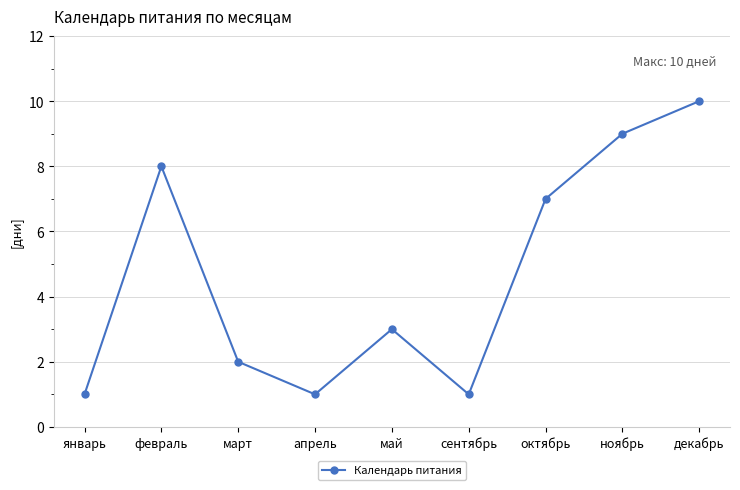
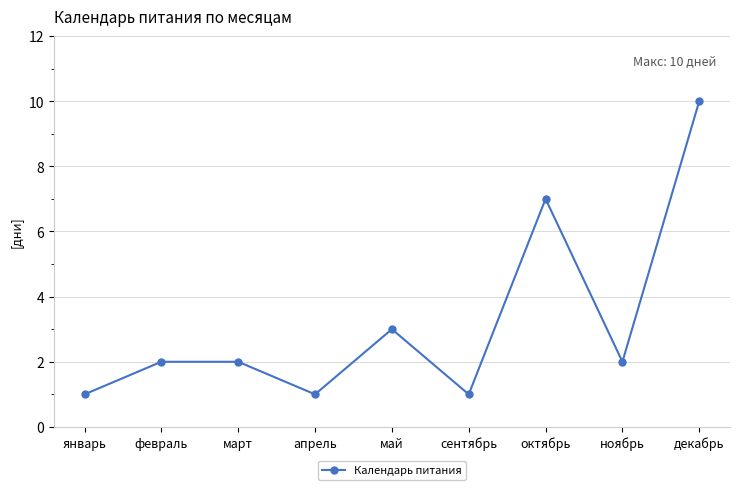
  {
    "январь": 1,
-   "февраль": 8,
+   "февраль": 2,
    "март": 2,
    "апрель": 1,
    "май": 3,
    "сентябрь": 1,
    "октябрь": 7,
-   "ноябрь": 9,
+   "ноябрь": 2,
    "декабрь": 10
  }
